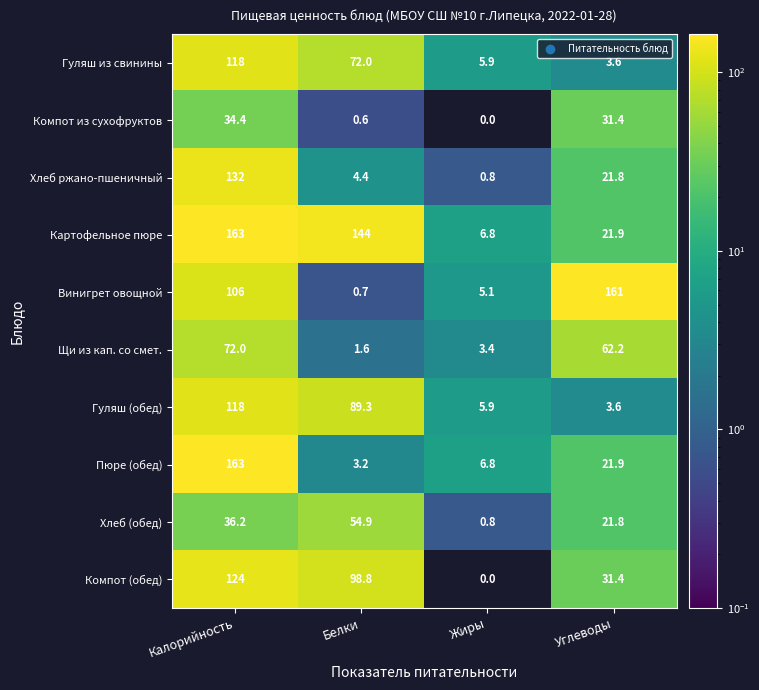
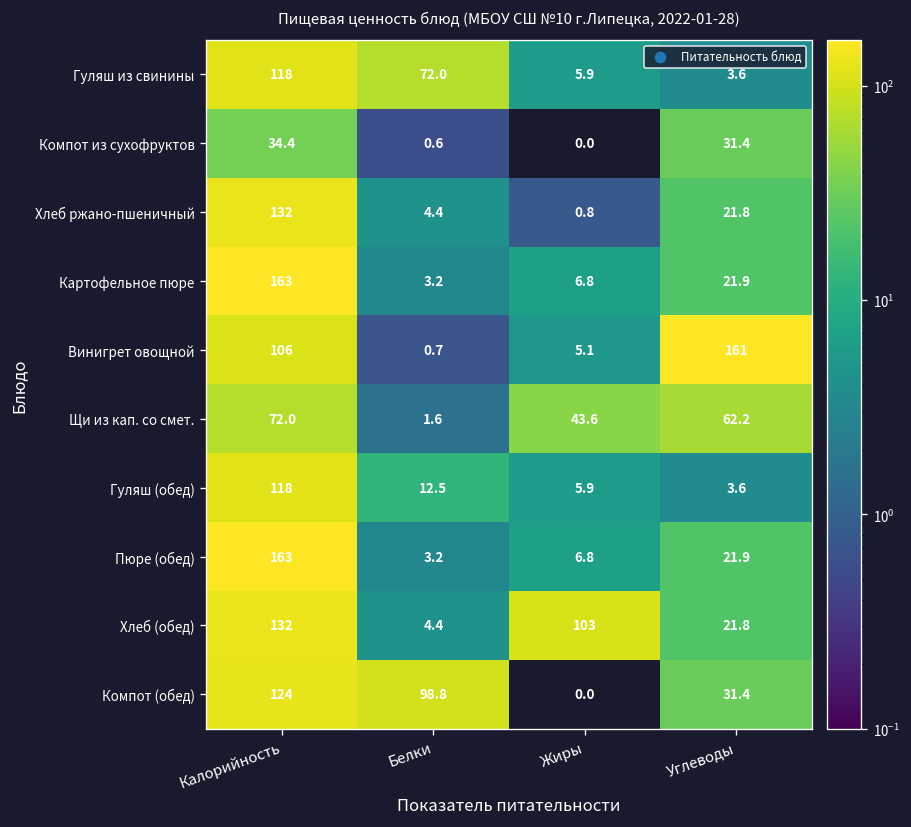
  {
    "Гуляш из свинины": {
      "Калорийность": 118,
      "Белки": 72.0,
      "Жиры": 5.9
    },
    "Компот из сухофруктов": {
      "Калорийность": 34.4,
      "Белки": 0.6,
      "Жиры": 0.0,
      "Углеводы": 31.4
    },
    "Хлеб ржано-пшеничный": {
      "Калорийность": 132,
      "Белки": 4.4,
      "Жиры": 0.8,
      "Углеводы": 21.8
    },
    "Картофельное пюре": {
      "Калорийность": 163,
-     "Белки": 144,
+     "Белки": 3.2,
      "Жиры": 6.8,
      "Углеводы": 21.9
    },
    "Винигрет овощной": {
      "Калорийность": 106,
      "Белки": 0.7,
      "Жиры": 5.1,
      "Углеводы": 161
    },
    "Щи из кап. со смет.": {
      "Калорийность": 72.0,
      "Белки": 1.6,
-     "Жиры": 3.4,
+     "Жиры": 43.6,
      "Углеводы": 62.2
    },
    "Гуляш (обед)": {
      "Калорийность": 118,
-     "Белки": 89.3,
+     "Белки": 12.5,
      "Жиры": 5.9,
      "Углеводы": 3.6
    },
    "Пюре (обед)": {
      "Калорийность": 163,
      "Белки": 3.2,
      "Жиры": 6.8,
      "Углеводы": 21.9
    },
    "Хлеб (обед)": {
-     "Калорийность": 36.2,
-     "Белки": 54.9,
-     "Жиры": 0.8,
+     "Калорийность": 132,
+     "Белки": 4.4,
+     "Жиры": 103,
      "Углеводы": 21.8
    },
    "Компот (обед)": {
      "Калорийность": 124,
      "Белки": 98.8,
      "Жиры": 0.0,
      "Углеводы": 31.4
    }
  }
